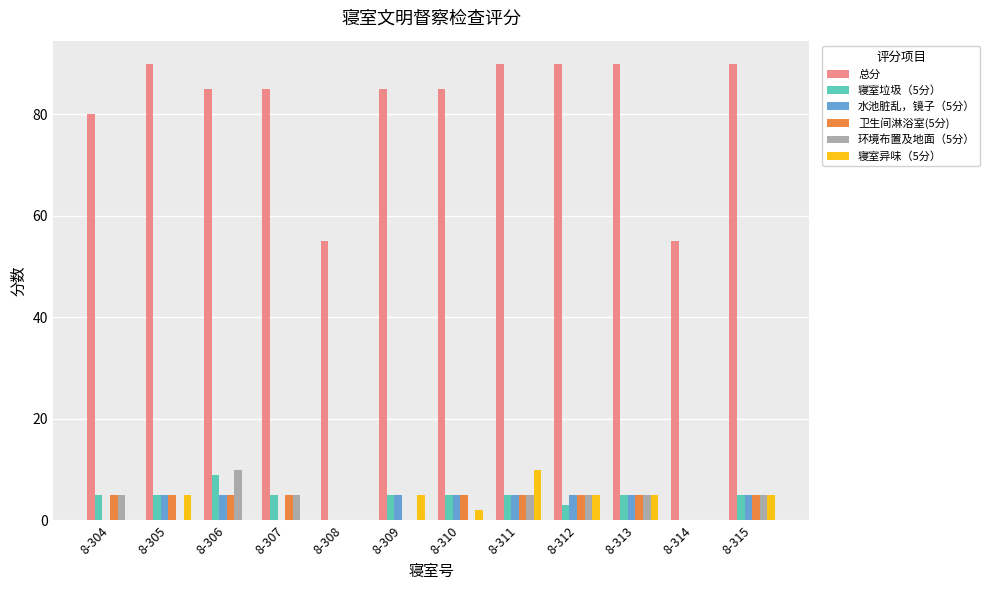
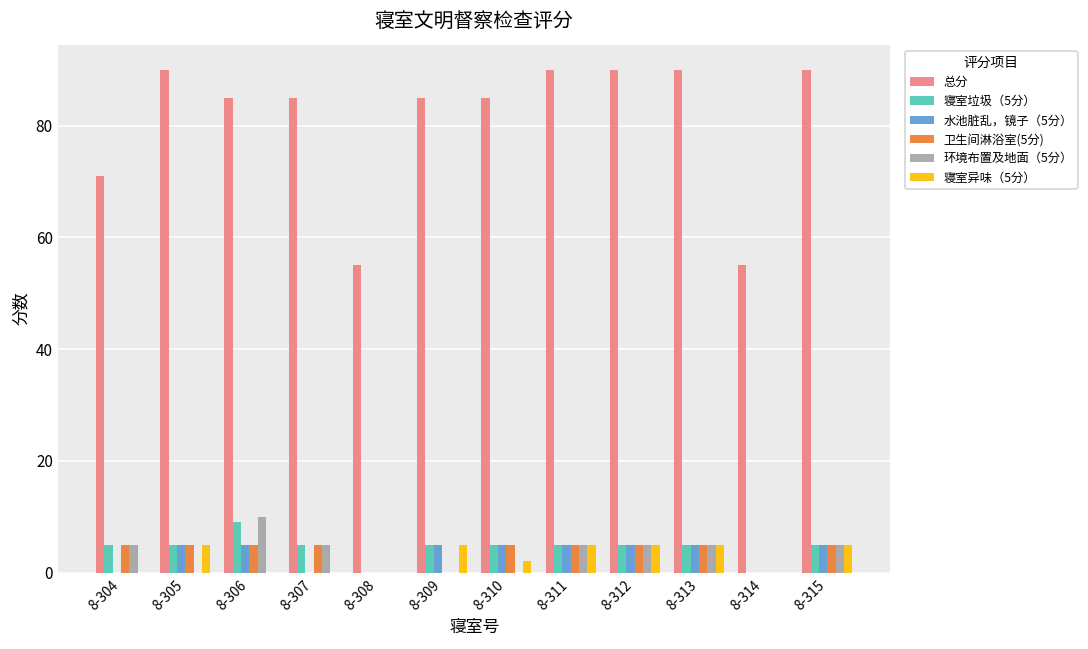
  {
    "总分": {
-     "8-304": 80,
+     "8-304": 71,
      "8-305": 90,
      "8-306": 85,
      "8-307": 85,
      "8-308": 55,
      "8-309": 85,
      "8-310": 85,
      "8-311": 90,
      "8-312": 90,
      "8-313": 90,
      "8-314": 55,
      "8-315": 90
    },
    "寝室垃圾（5分）": {
      "8-304": 5,
      "8-305": 5,
      "8-306": 9,
      "8-307": 5,
      "8-308": 0,
      "8-309": 5,
      "8-310": 5,
      "8-311": 5,
-     "8-312": 3,
+     "8-312": 5,
      "8-313": 5,
      "8-314": 0,
      "8-315": 5
    },
    "水池脏乱，镜子（5分）": {
      "8-304": 0,
      "8-305": 5,
      "8-306": 5,
      "8-307": 0,
      "8-308": 0,
      "8-309": 5,
      "8-310": 5,
      "8-311": 5,
      "8-312": 5,
      "8-313": 5,
      "8-314": 0,
      "8-315": 5
    },
    "卫生间淋浴室(5分)": {
      "8-304": 5,
      "8-305": 5,
      "8-306": 5,
      "8-307": 5,
      "8-308": 0,
      "8-309": 0,
      "8-310": 5,
      "8-311": 5,
      "8-312": 5,
      "8-313": 5,
      "8-314": 0,
      "8-315": 5
    },
    "环境布置及地面（5分）": {
      "8-304": 5,
      "8-305": 0,
      "8-306": 10,
      "8-307": 5,
      "8-308": 0,
      "8-309": 0,
      "8-310": 0,
      "8-311": 5,
      "8-312": 5,
      "8-313": 5,
      "8-314": 0,
      "8-315": 5
    },
    "寝室异味（5分）": {
      "8-304": 0,
      "8-305": 5,
      "8-306": 0,
      "8-307": 0,
      "8-308": 0,
      "8-309": 5,
      "8-310": 2,
-     "8-311": 10,
+     "8-311": 5,
      "8-312": 5,
      "8-313": 5,
      "8-314": 0,
      "8-315": 5
    }
  }
